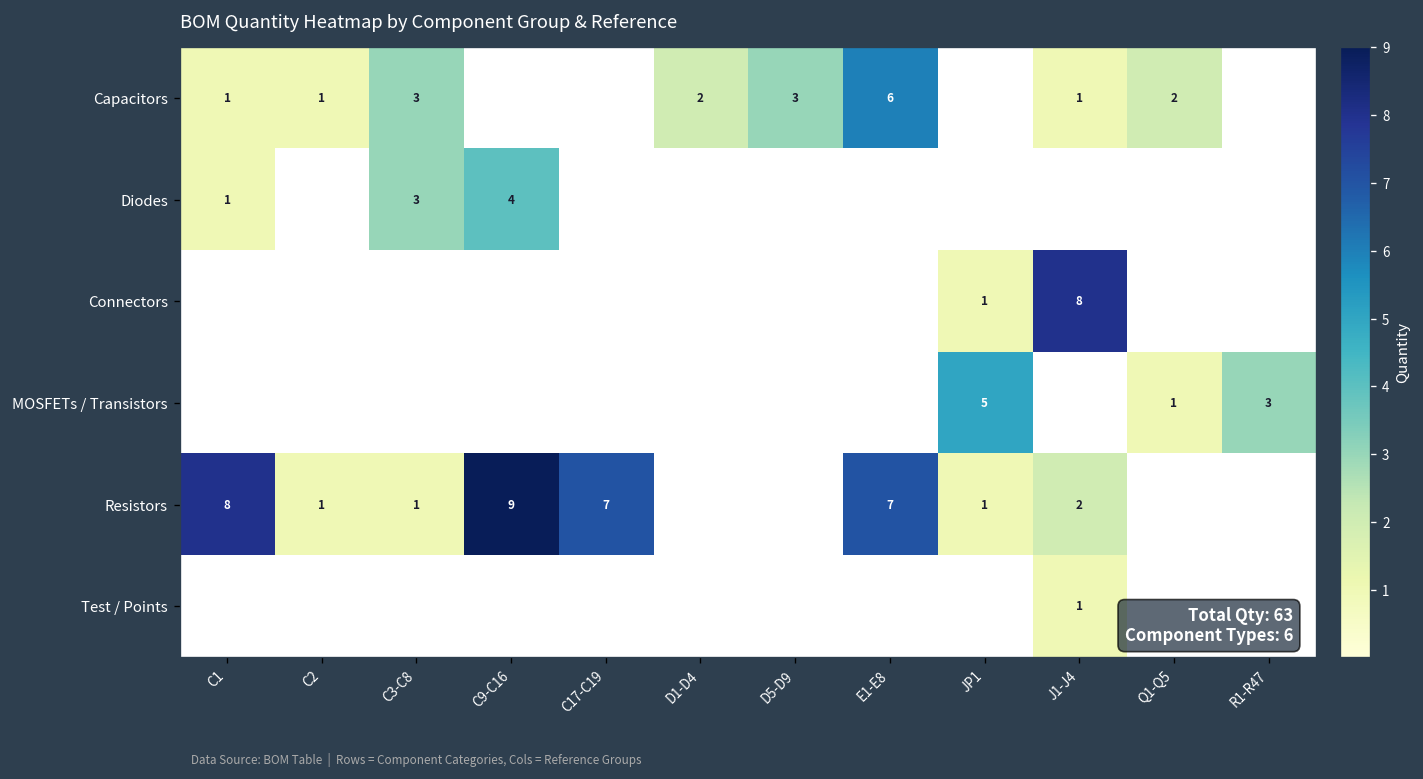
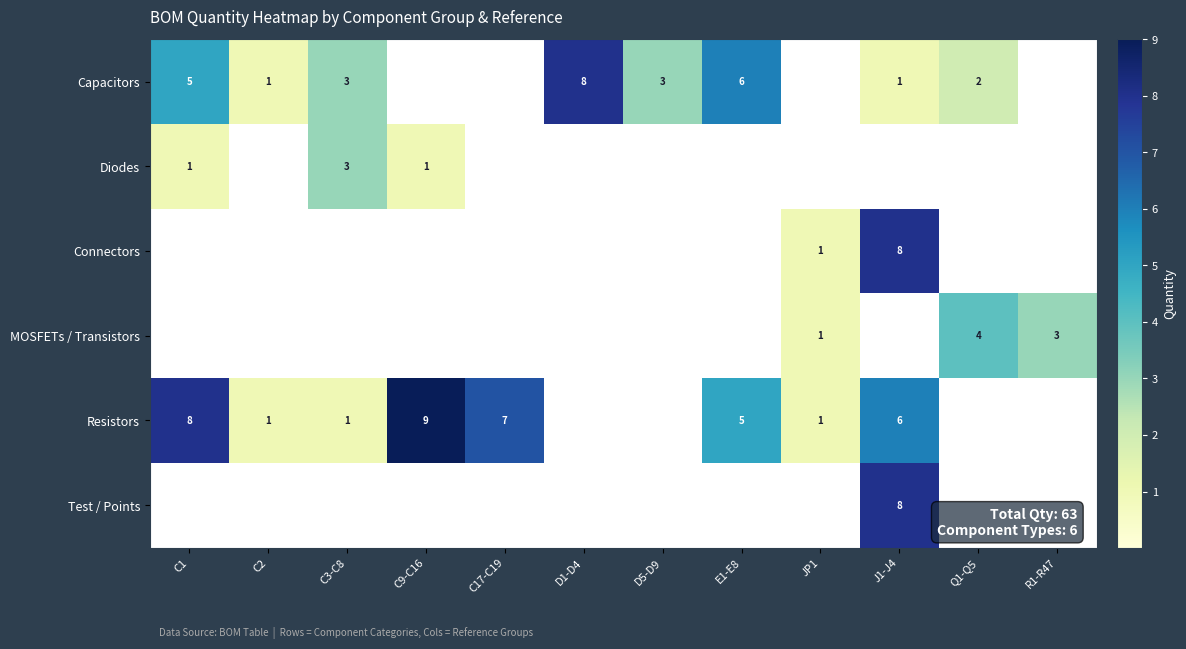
  {
    "Capacitors": {
-     "C1": 1,
+     "C1": 5,
      "C2": 1,
      "C3-C8": 3,
-     "D1-D4": 2,
+     "D1-D4": 8,
      "D5-D9": 3,
      "E1-E8": 6,
      "J1-J4": 1,
      "Q1-Q5": 2
    },
    "Diodes": {
      "C1": 1,
      "C3-C8": 3,
-     "C9-C16": 4
+     "C9-C16": 1
    },
    "Connectors": {
      "JP1": 1,
      "J1-J4": 8
    },
    "MOSFETs / Transistors": {
-     "JP1": 5,
-     "Q1-Q5": 1,
+     "JP1": 1,
+     "Q1-Q5": 4,
      "R1-R47": 3
    },
    "Resistors": {
      "C1": 8,
      "C2": 1,
      "C3-C8": 1,
      "C9-C16": 9,
      "C17-C19": 7,
-     "E1-E8": 7,
+     "E1-E8": 5,
      "JP1": 1,
-     "J1-J4": 2
+     "J1-J4": 6
    },
    "Test / Points": {
-     "J1-J4": 1
+     "J1-J4": 8
    }
  }
